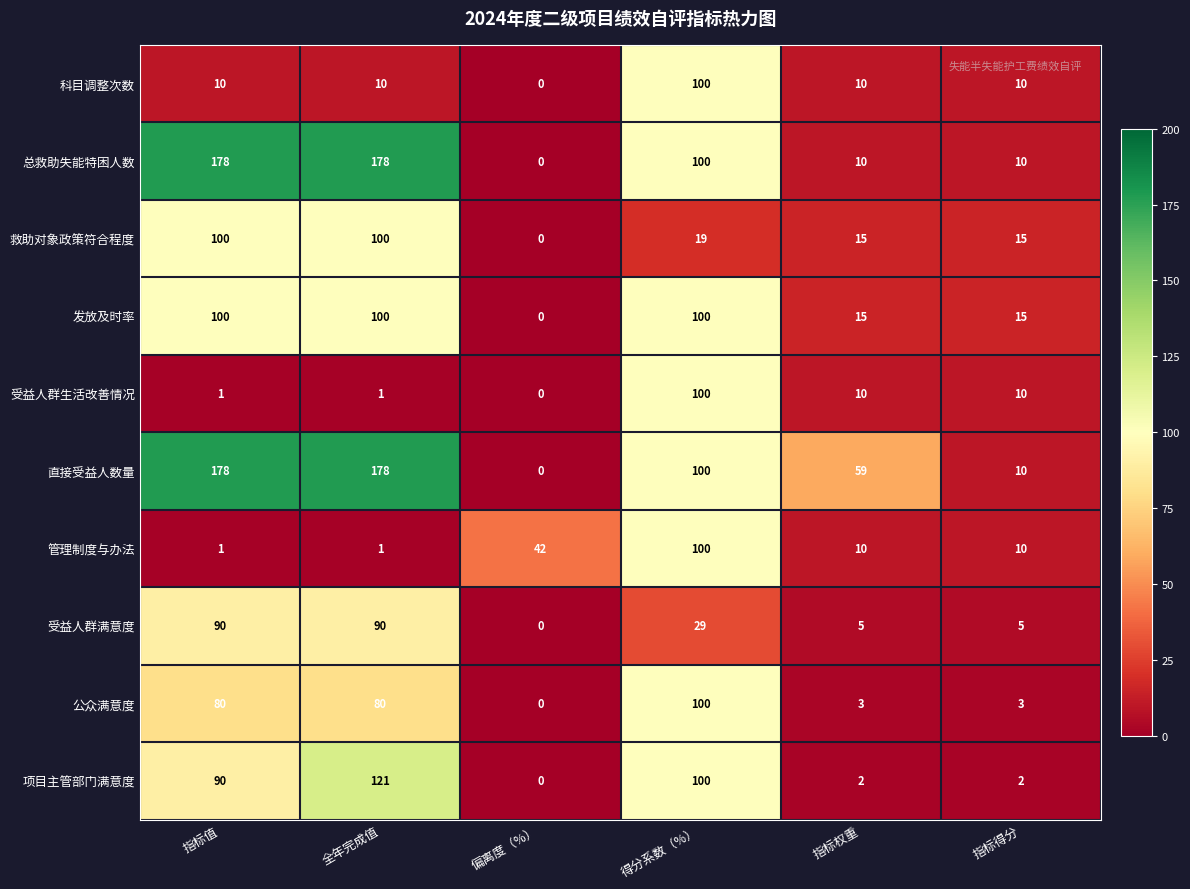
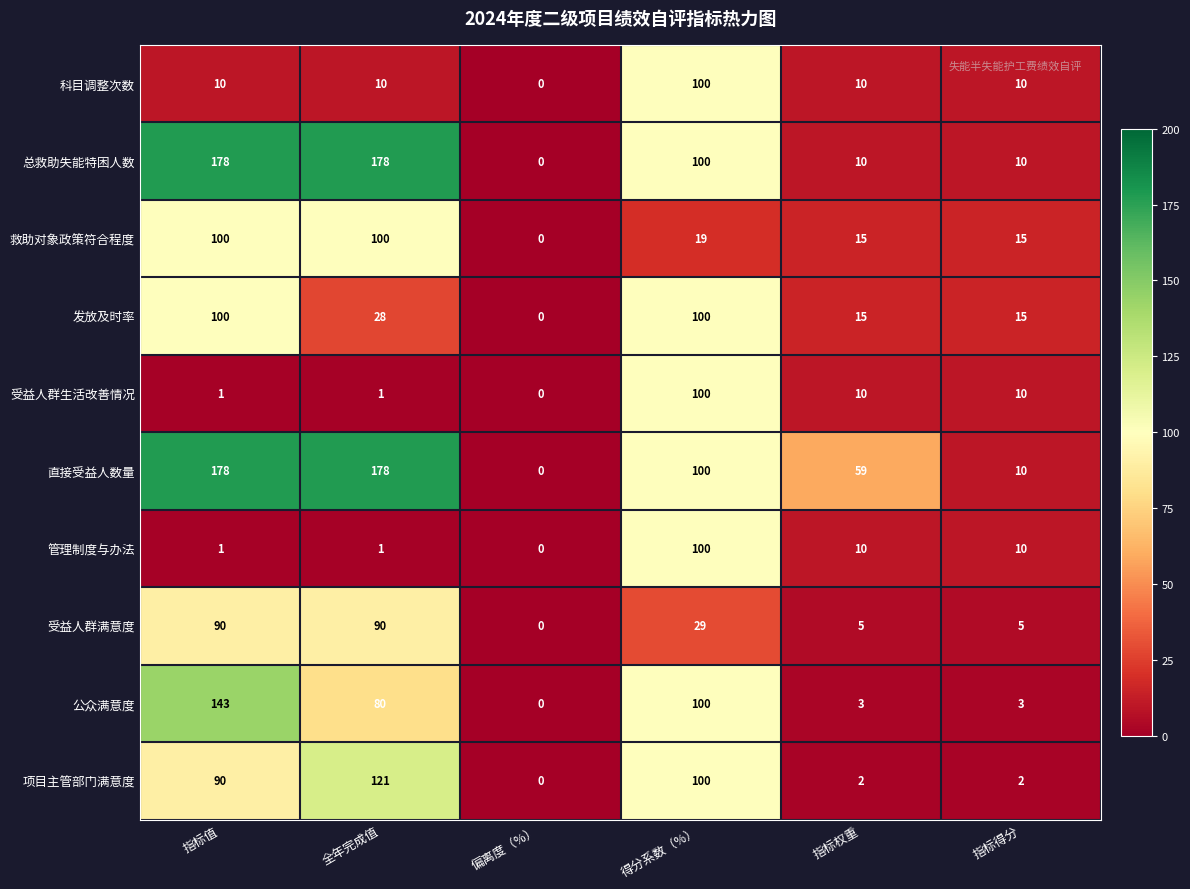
  {
    "科目调整次数": {
      "指标值": 10,
      "全年完成值": 10,
      "偏离度（%）": 0,
      "得分系数（%）": 100,
      "指标权重": 10
    },
    "总救助失能特困人数": {
      "指标值": 178,
      "全年完成值": 178,
      "偏离度（%）": 0,
      "得分系数（%）": 100,
      "指标权重": 10,
      "指标得分": 10
    },
    "救助对象政策符合程度": {
      "指标值": 100,
      "全年完成值": 100,
      "偏离度（%）": 0,
      "得分系数（%）": 19,
      "指标权重": 15,
      "指标得分": 15
    },
    "发放及时率": {
      "指标值": 100,
-     "全年完成值": 100,
+     "全年完成值": 28,
      "偏离度（%）": 0,
      "得分系数（%）": 100,
      "指标权重": 15,
      "指标得分": 15
    },
    "受益人群生活改善情况": {
      "指标值": 1,
      "全年完成值": 1,
      "偏离度（%）": 0,
      "得分系数（%）": 100,
      "指标权重": 10,
      "指标得分": 10
    },
    "直接受益人数量": {
      "指标值": 178,
      "全年完成值": 178,
      "偏离度（%）": 0,
      "得分系数（%）": 100,
      "指标权重": 59,
      "指标得分": 10
    },
    "管理制度与办法": {
      "指标值": 1,
      "全年完成值": 1,
-     "偏离度（%）": 42,
+     "偏离度（%）": 0,
      "得分系数（%）": 100,
      "指标权重": 10,
      "指标得分": 10
    },
    "受益人群满意度": {
      "指标值": 90,
      "全年完成值": 90,
      "偏离度（%）": 0,
      "得分系数（%）": 29,
      "指标权重": 5,
      "指标得分": 5
    },
    "公众满意度": {
-     "指标值": 80,
+     "指标值": 143,
      "全年完成值": 80,
      "偏离度（%）": 0,
      "得分系数（%）": 100,
      "指标权重": 3,
      "指标得分": 3
    },
    "项目主管部门满意度": {
      "指标值": 90,
      "全年完成值": 121,
      "偏离度（%）": 0,
      "得分系数（%）": 100,
      "指标权重": 2,
      "指标得分": 2
    }
  }
